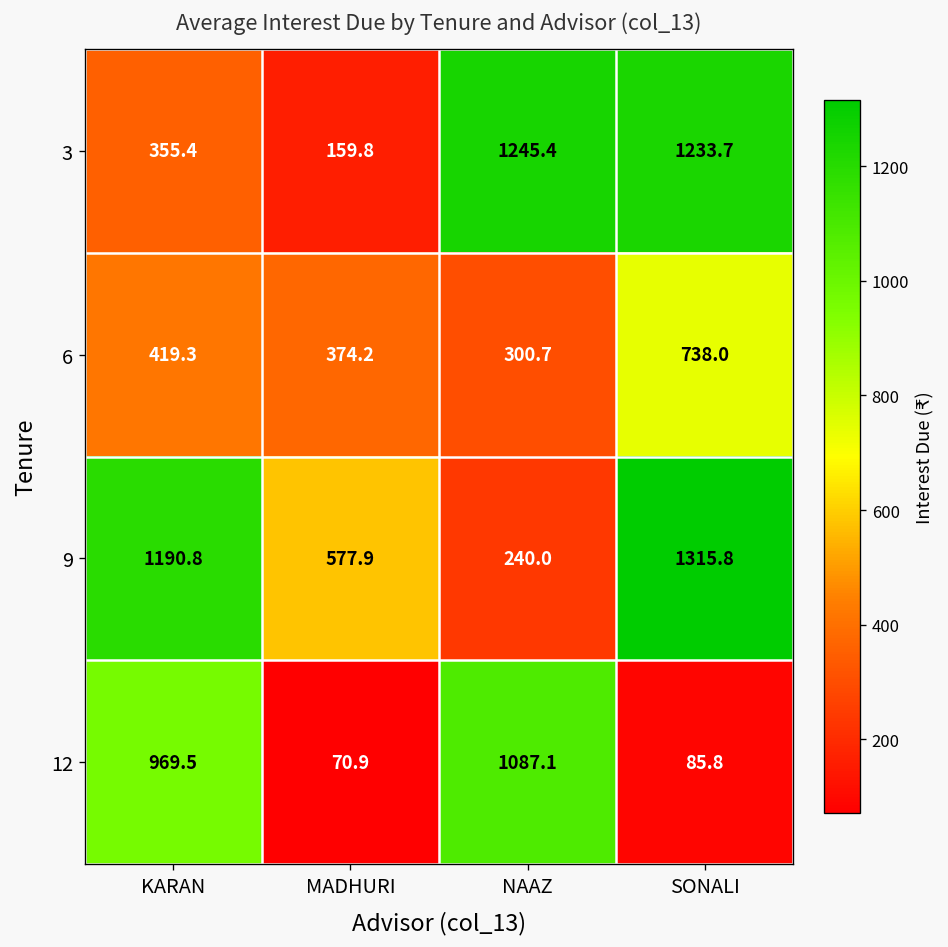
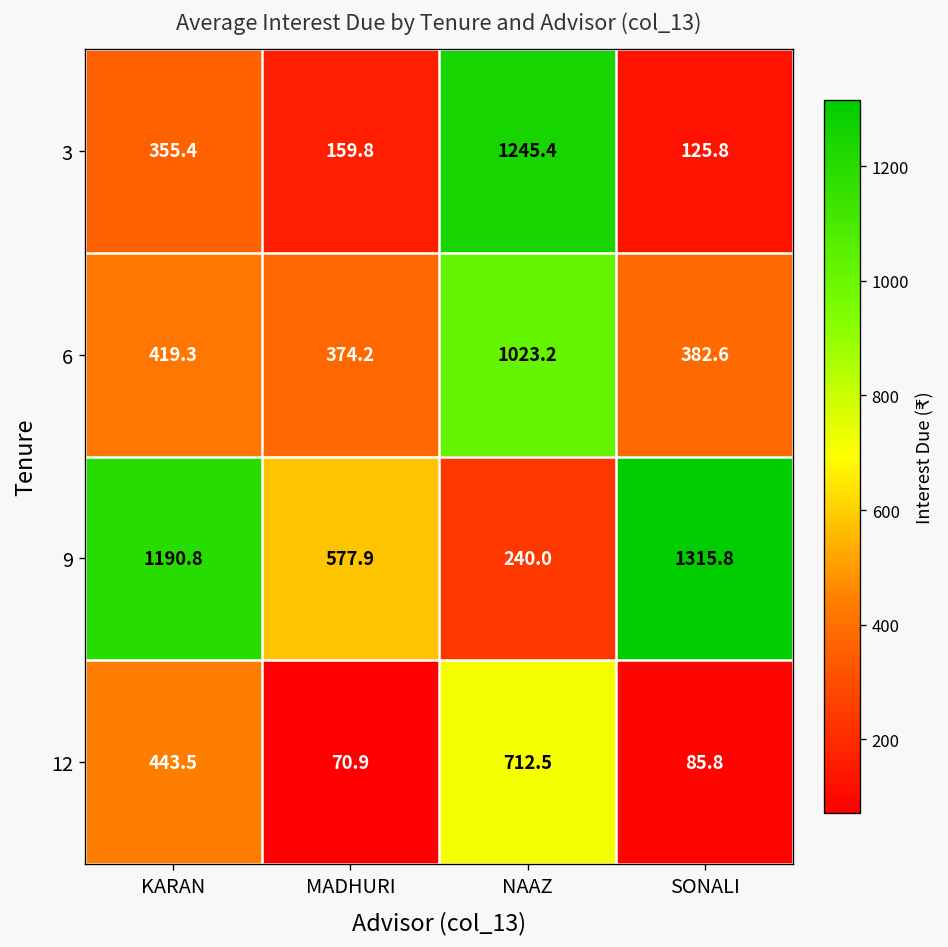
  {
    "3": {
      "KARAN": 355.4,
      "MADHURI": 159.8,
      "NAAZ": 1245.4,
-     "SONALI": 1233.7
+     "SONALI": 125.8
    },
    "6": {
      "KARAN": 419.3,
      "MADHURI": 374.2,
-     "NAAZ": 300.7,
-     "SONALI": 738.0
+     "NAAZ": 1023.2,
+     "SONALI": 382.6
    },
    "9": {
      "KARAN": 1190.8,
      "MADHURI": 577.9,
      "NAAZ": 240.0,
      "SONALI": 1315.8
    },
    "12": {
-     "KARAN": 969.5,
+     "KARAN": 443.5,
      "MADHURI": 70.9,
-     "NAAZ": 1087.1,
+     "NAAZ": 712.5,
      "SONALI": 85.8
    }
  }
